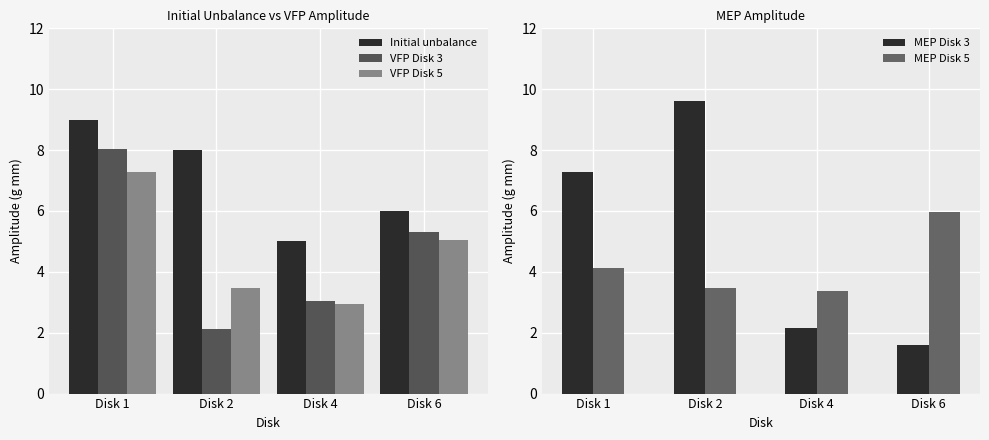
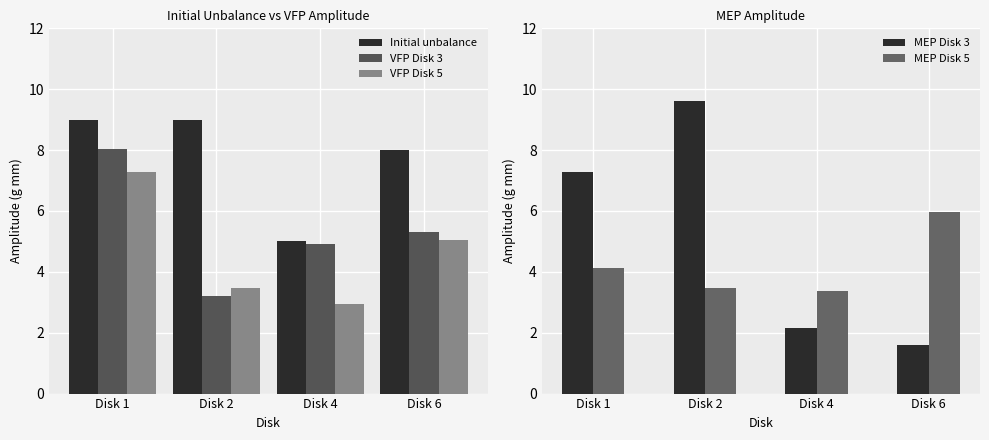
  {
    "Initial Unbalance vs VFP Amplitude": {
      "Initial unbalance": {
        "Disk 1": 9,
-       "Disk 2": 8,
+       "Disk 2": 9,
        "Disk 4": 5,
-       "Disk 6": 6
+       "Disk 6": 8
      },
      "VFP Disk 3": {
        "Disk 1": 8.0,
-       "Disk 2": 2.1,
-       "Disk 4": 3.0,
+       "Disk 2": 3.2,
+       "Disk 4": 4.9,
        "Disk 6": 5.3
      },
      "VFP Disk 5": {
        "Disk 1": 7.3,
        "Disk 2": 3.5,
        "Disk 4": 2.9,
        "Disk 6": 5.1
      }
    },
    "MEP Amplitude": {
      "MEP Disk 3": {
        "Disk 1": 7.3,
        "Disk 2": 9.6,
        "Disk 4": 2.2,
        "Disk 6": 1.6
      },
      "MEP Disk 5": {
        "Disk 1": 4.1,
        "Disk 2": 3.5,
        "Disk 4": 3.4,
        "Disk 6": 6.0
      }
    }
  }
